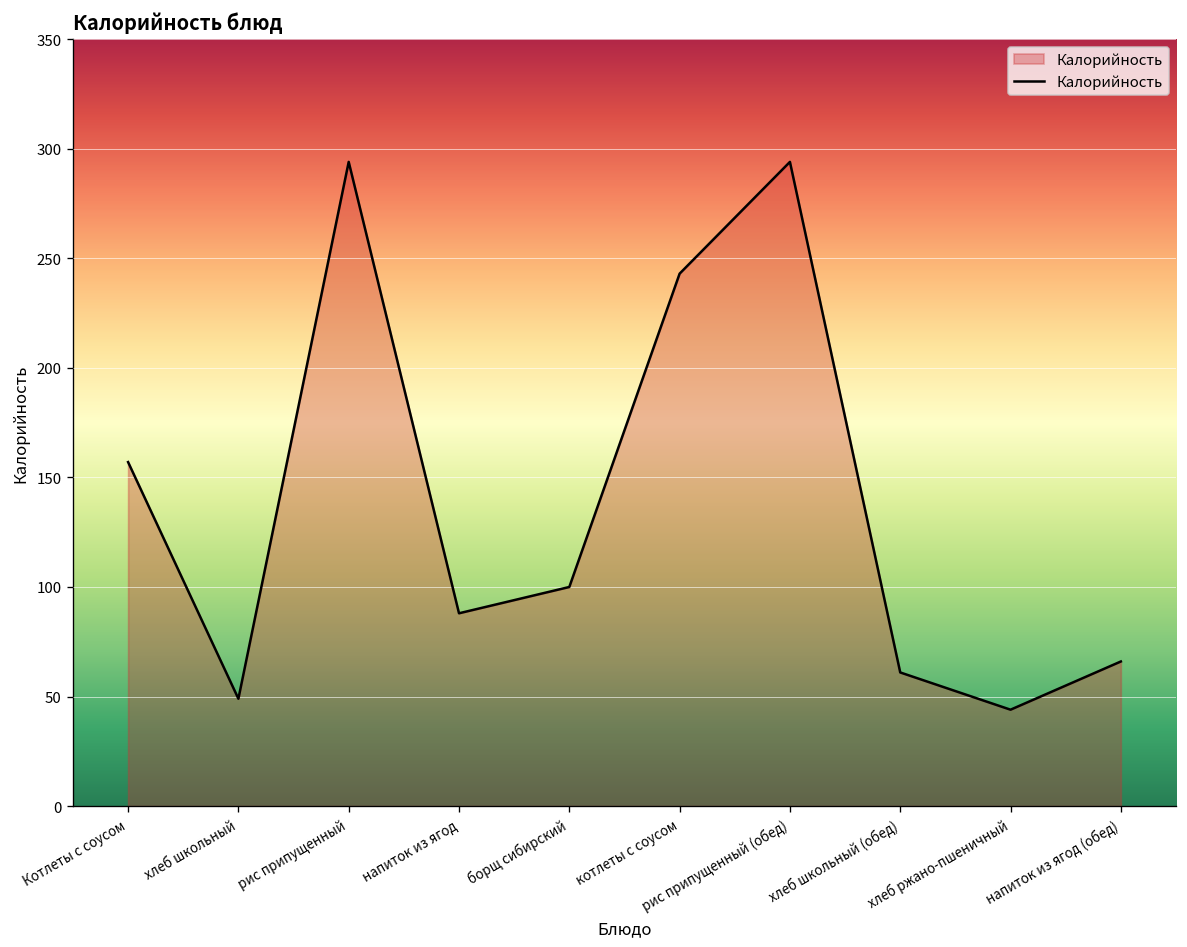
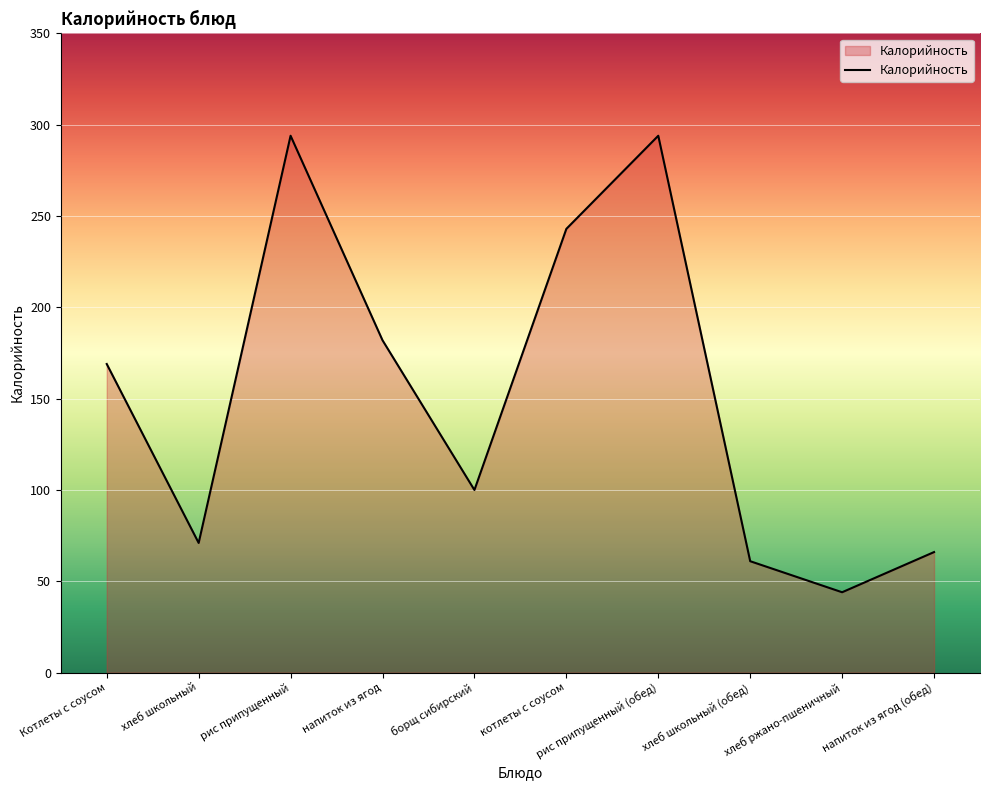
  {
-   "Котлеты с соусом": 157,
-   "хлеб школьный": 49,
+   "Котлеты с соусом": 169,
+   "хлеб школьный": 71,
    "рис припущенный": 294,
-   "напиток из ягод": 88,
+   "напиток из ягод": 182,
    "борщ сибирский": 100,
    "котлеты с соусом": 243,
    "рис припущенный (обед)": 294,
    "хлеб школьный (обед)": 61,
    "хлеб ржано-пшеничный": 44,
    "напиток из ягод (обед)": 66
  }
